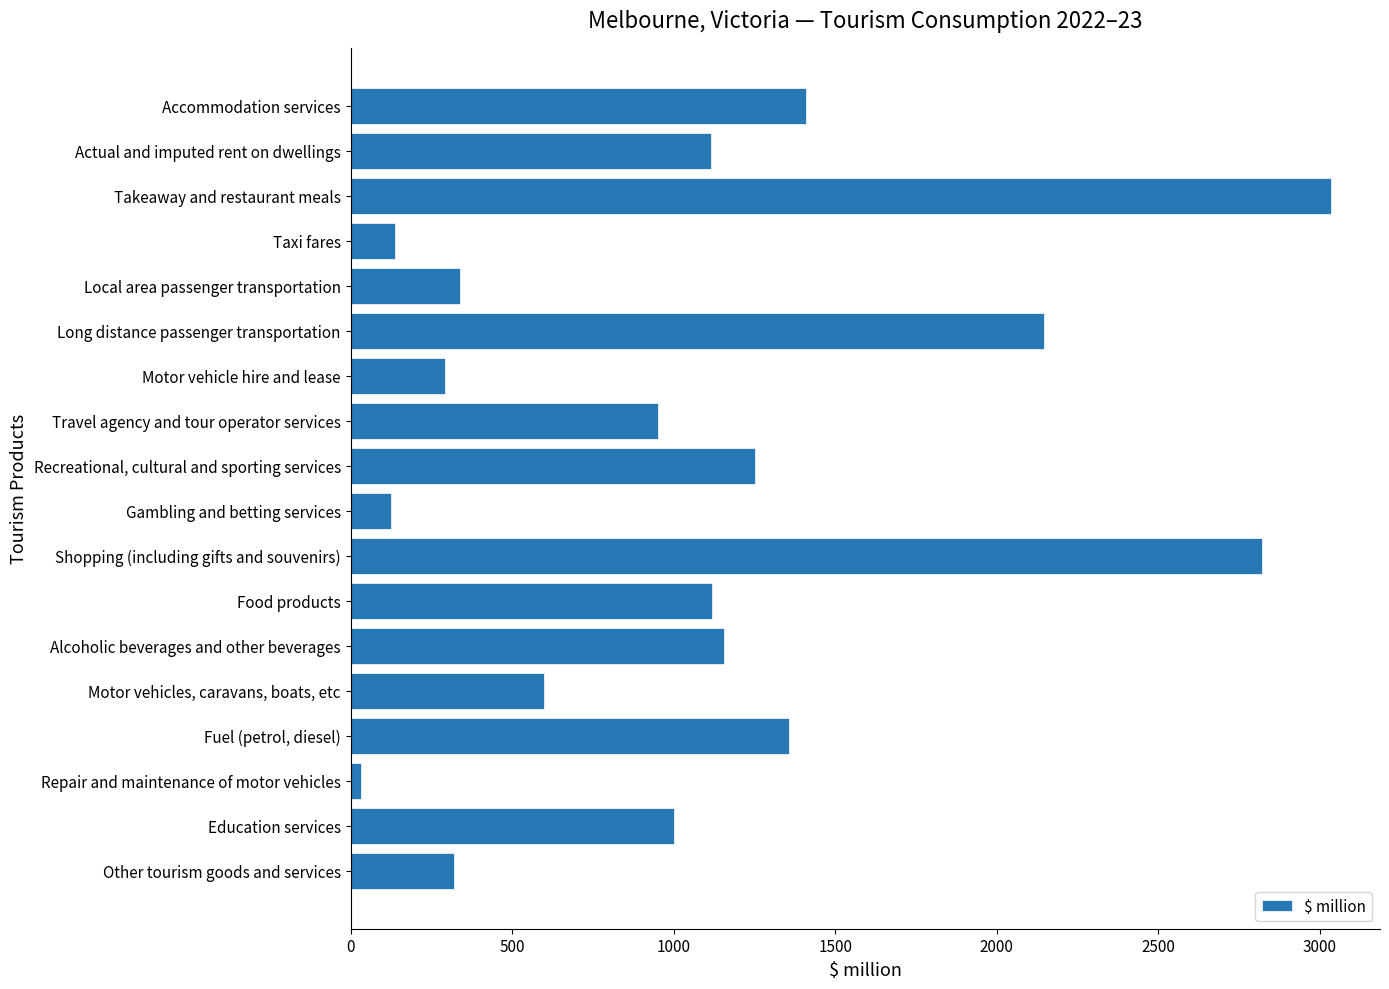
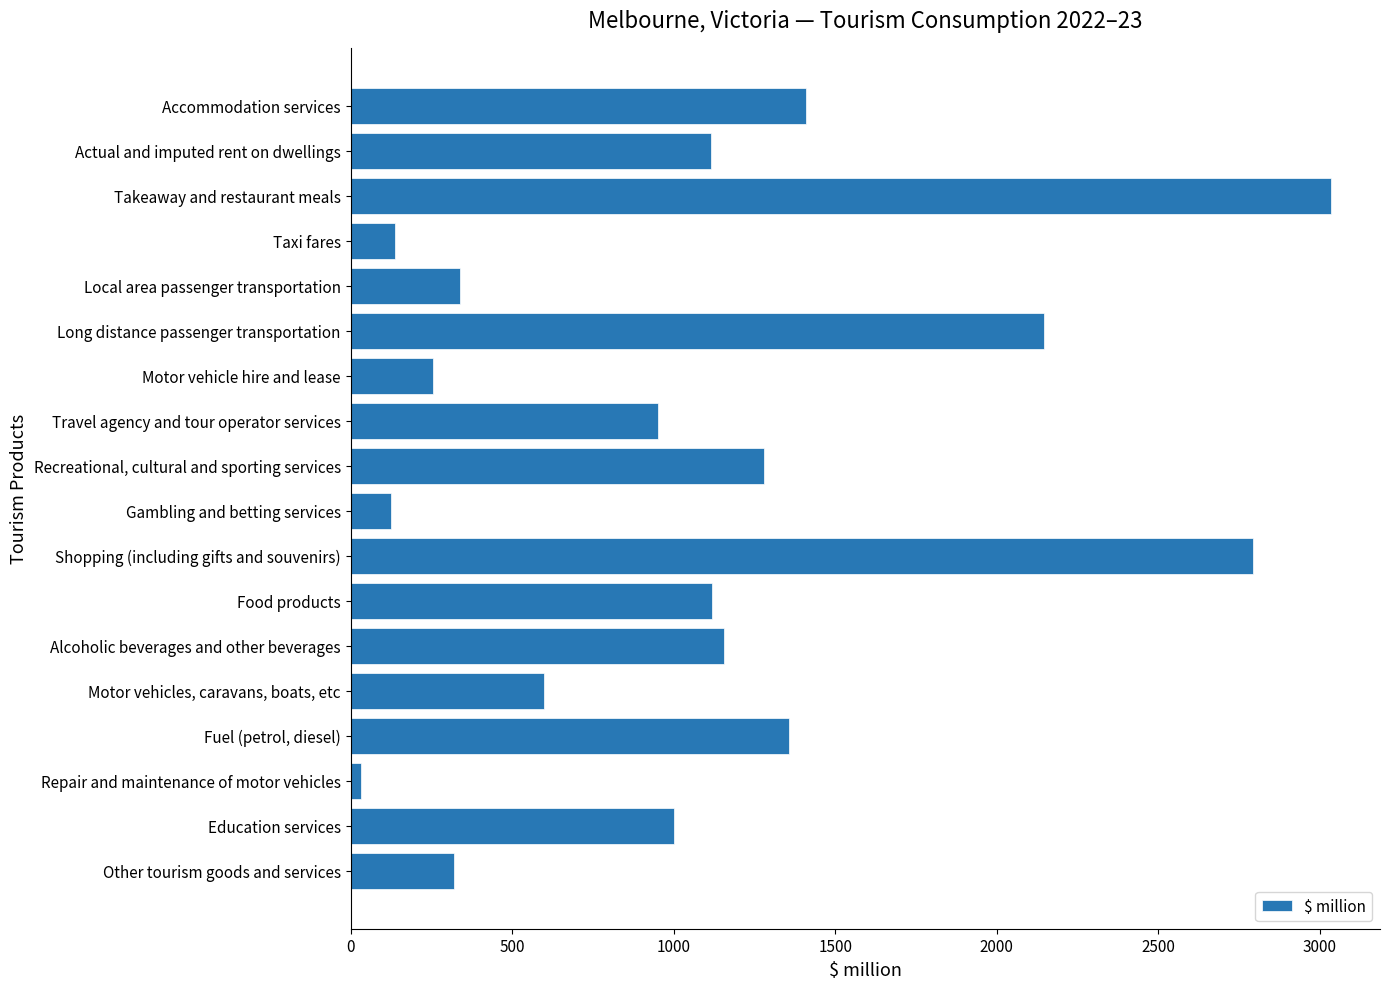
  {
    "Accommodation services": 1410,
    "Actual and imputed rent on dwellings": 1110,
    "Takeaway and restaurant meals": 3030,
    "Taxi fares": 140,
    "Local area passenger transportation": 340,
    "Long distance passenger transportation": 2150,
-   "Motor vehicle hire and lease": 290,
+   "Motor vehicle hire and lease": 260,
    "Travel agency and tour operator services": 950,
-   "Recreational, cultural and sporting services": 1250,
+   "Recreational, cultural and sporting services": 1280,
    "Gambling and betting services": 130,
-   "Shopping (including gifts and souvenirs)": 2820,
+   "Shopping (including gifts and souvenirs)": 2790,
    "Food products": 1120,
    "Alcoholic beverages and other beverages": 1150,
    "Motor vehicles, caravans, boats, etc": 600,
    "Fuel (petrol, diesel)": 1360,
    "Repair and maintenance of motor vehicles": 30,
    "Education services": 1000,
    "Other tourism goods and services": 320
  }
